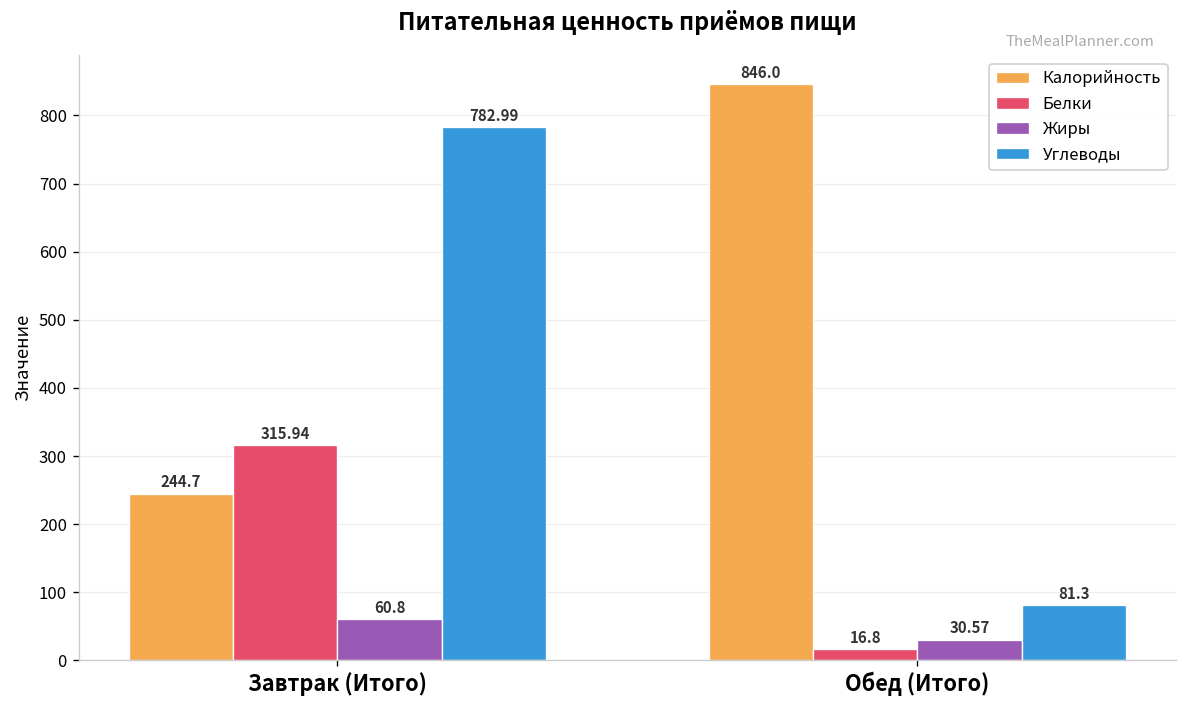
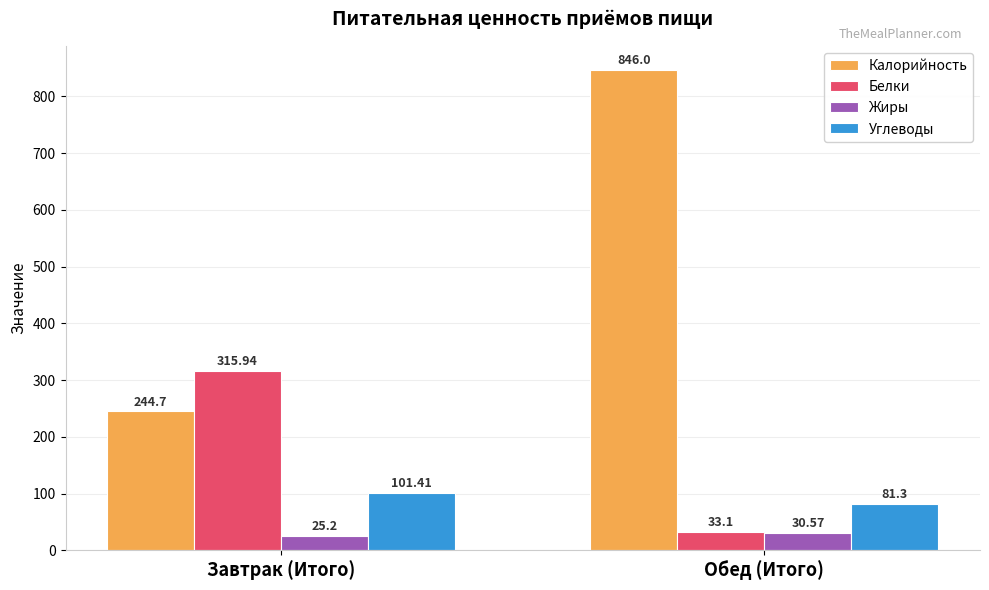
  {
    "Калорийность": {
      "Завтрак (Итого)": 244.7,
      "Обед (Итого)": 846.0
    },
    "Белки": {
      "Завтрак (Итого)": 315.94,
-     "Обед (Итого)": 16.8
+     "Обед (Итого)": 33.1
    },
    "Жиры": {
-     "Завтрак (Итого)": 60.8,
+     "Завтрак (Итого)": 25.2,
      "Обед (Итого)": 30.57
    },
    "Углеводы": {
-     "Завтрак (Итого)": 782.99,
+     "Завтрак (Итого)": 101.41,
      "Обед (Итого)": 81.3
    }
  }
